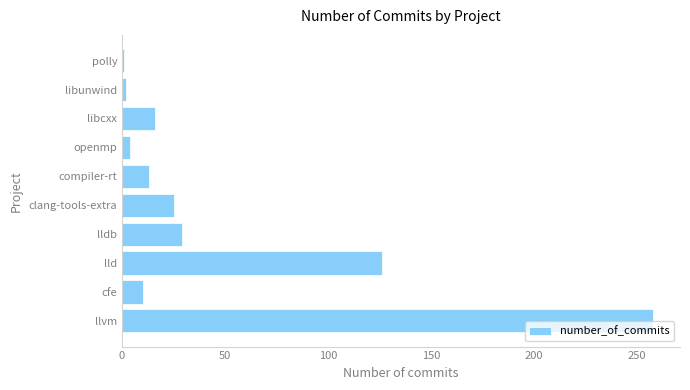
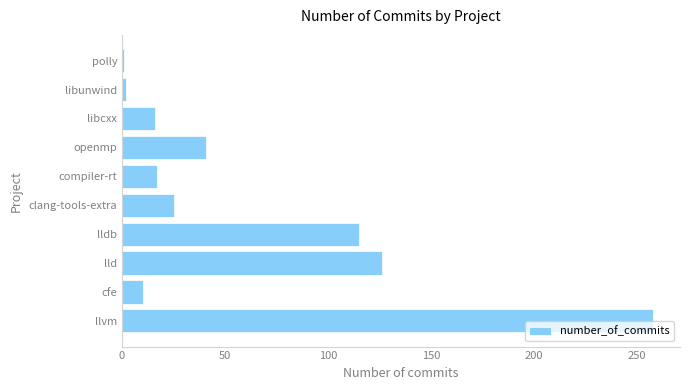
  {
    "libunwind": 2,
    "libcxx": 16,
-   "openmp": 4,
-   "compiler-rt": 13,
+   "openmp": 41,
+   "compiler-rt": 17,
    "clang-tools-extra": 25,
-   "lldb": 29,
+   "lldb": 115,
    "lld": 126,
    "cfe": 10,
    "llvm": 258
  }
